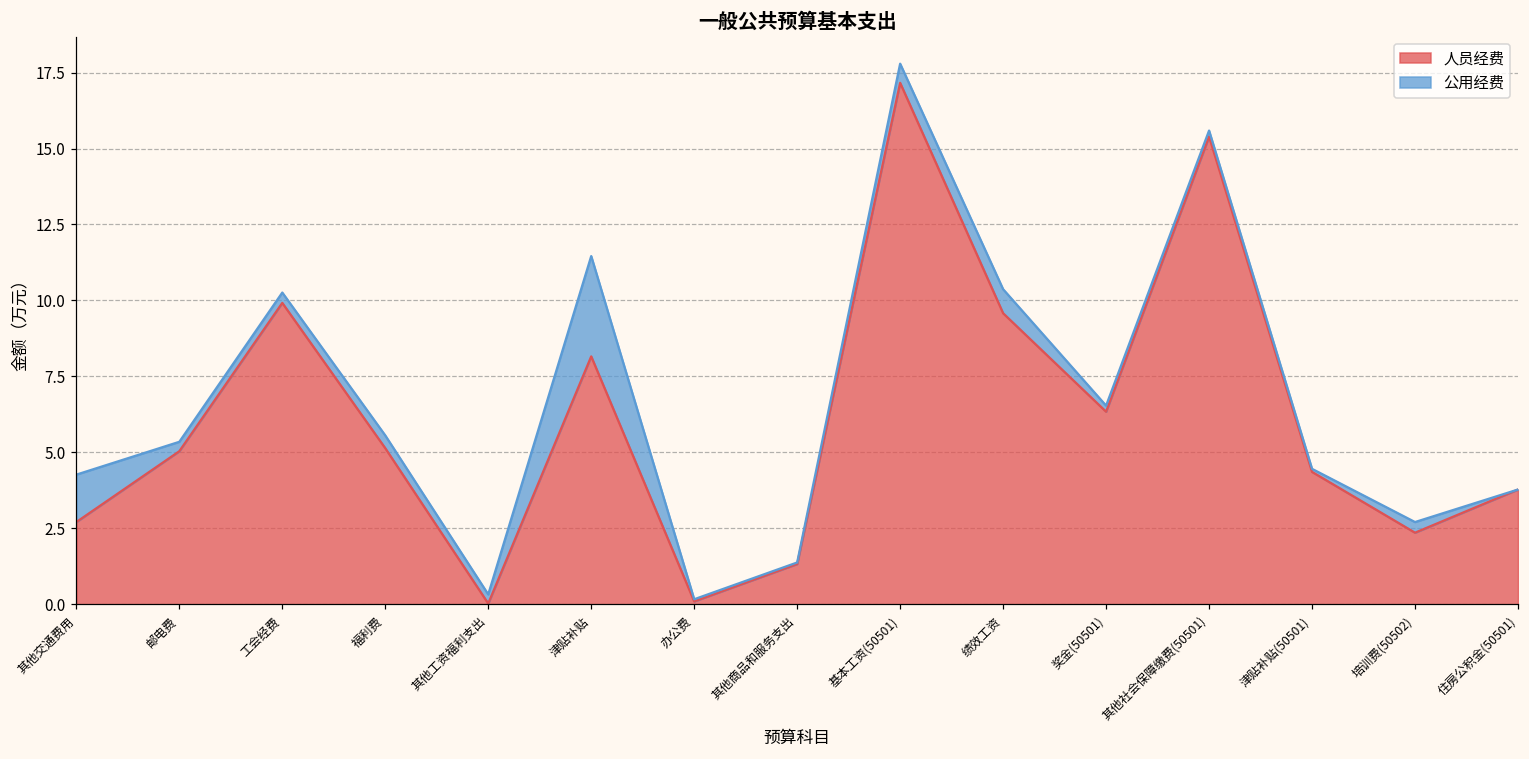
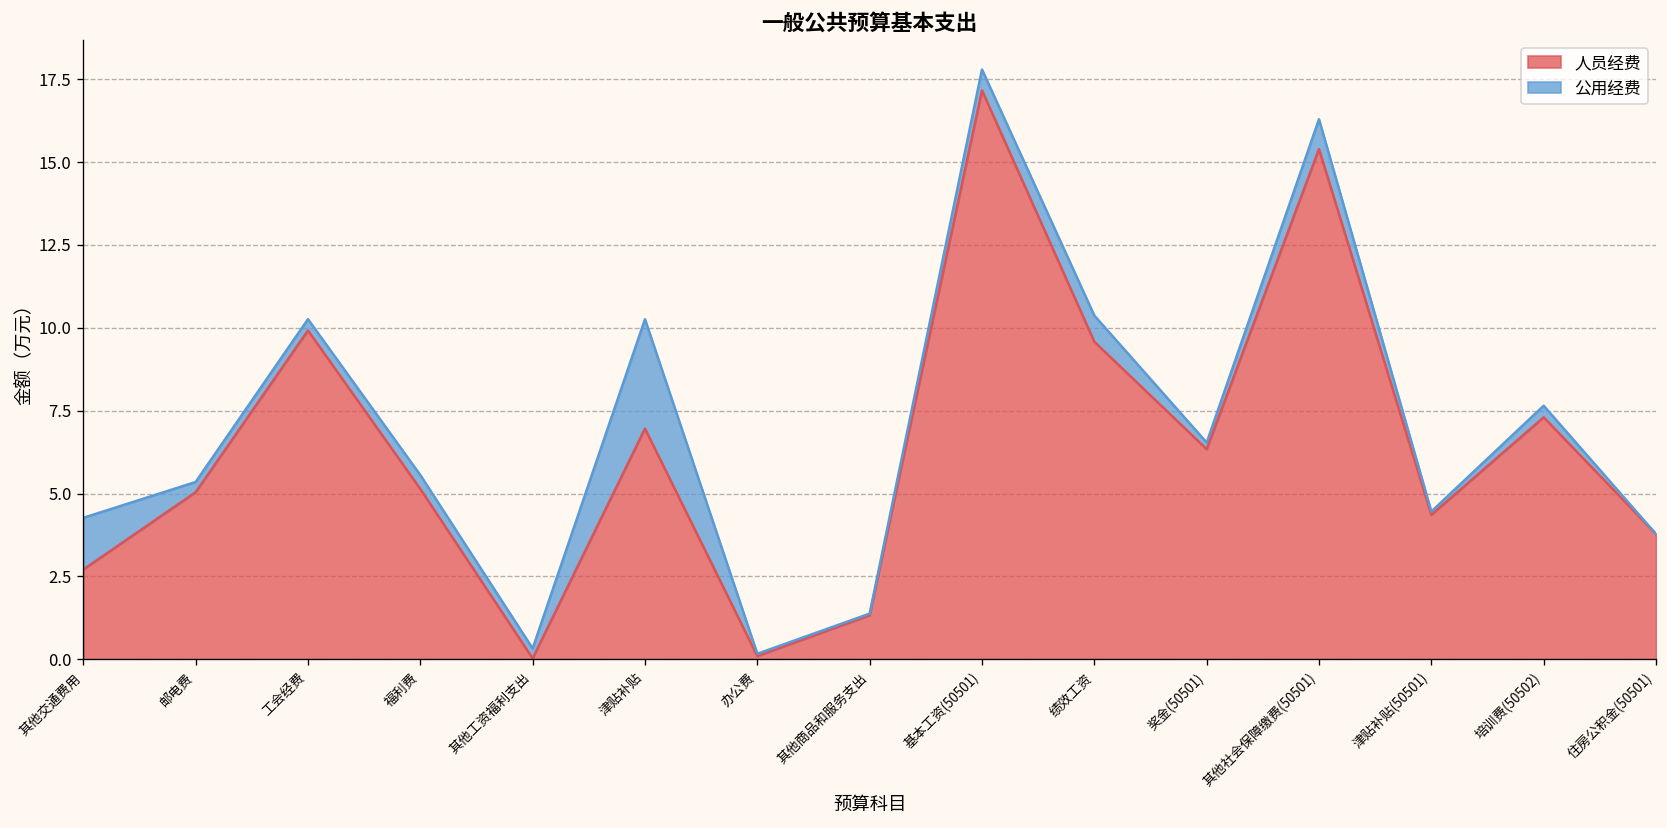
  {
    "人员经费": {
      "其他交通费用": 2.7,
      "邮电费": 5.0,
      "工会经费": 9.9,
      "福利费": 5.1,
      "其他工资福利支出": 0.0,
-     "津贴补贴": 8.2,
+     "津贴补贴": 7.0,
      "基本工资(50501)": 17.2,
      "绩效工资": 9.6,
      "奖金(50501)": 6.3,
      "其他社会保障缴费(50501)": 15.4,
      "津贴补贴(50501)": 4.4,
-     "培训费(50502)": 2.4
+     "培训费(50502)": 7.3
    },
    "公用经费": {
      "其他交通费用": 1.6,
      "邮电费": 0.3,
      "工会经费": 0.3,
      "福利费": 0.4,
      "其他工资福利支出": 0.3,
      "津贴补贴": 3.3,
      "基本工资(50501)": 0.6,
      "绩效工资": 0.8,
      "奖金(50501)": 0.2,
-     "其他社会保障缴费(50501)": 0.2,
+     "其他社会保障缴费(50501)": 0.9,
      "津贴补贴(50501)": 0.1,
      "培训费(50502)": 0.4
    }
  }
